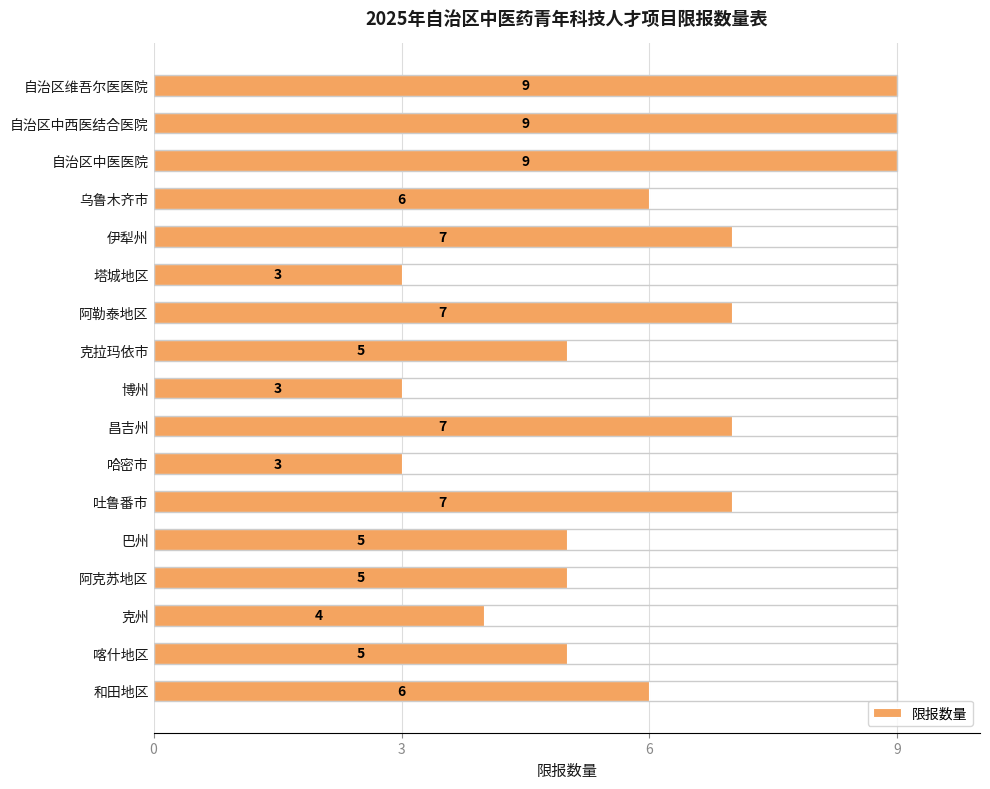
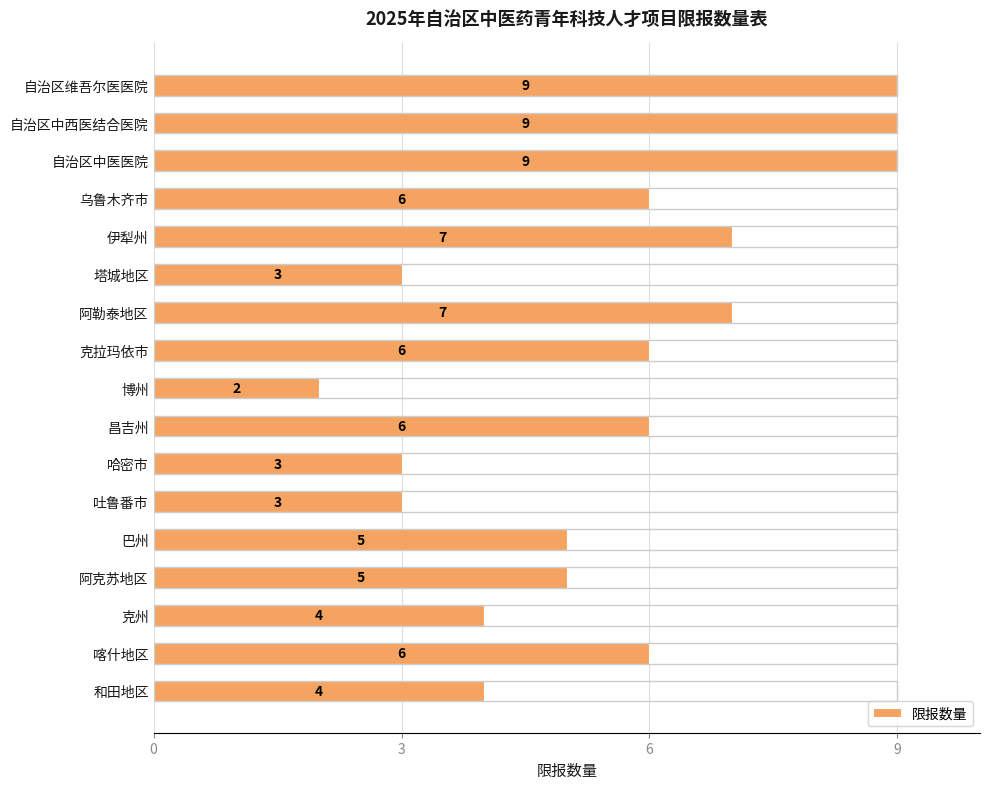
  {
    "自治区维吾尔医医院": 9,
    "自治区中西医结合医院": 9,
    "自治区中医医院": 9,
    "乌鲁木齐市": 6,
    "伊犁州": 7,
    "塔城地区": 3,
    "阿勒泰地区": 7,
-   "克拉玛依市": 5,
-   "博州": 3,
-   "昌吉州": 7,
+   "克拉玛依市": 6,
+   "博州": 2,
+   "昌吉州": 6,
    "哈密市": 3,
-   "吐鲁番市": 7,
+   "吐鲁番市": 3,
    "巴州": 5,
    "阿克苏地区": 5,
    "克州": 4,
-   "喀什地区": 5,
-   "和田地区": 6
+   "喀什地区": 6,
+   "和田地区": 4
  }
